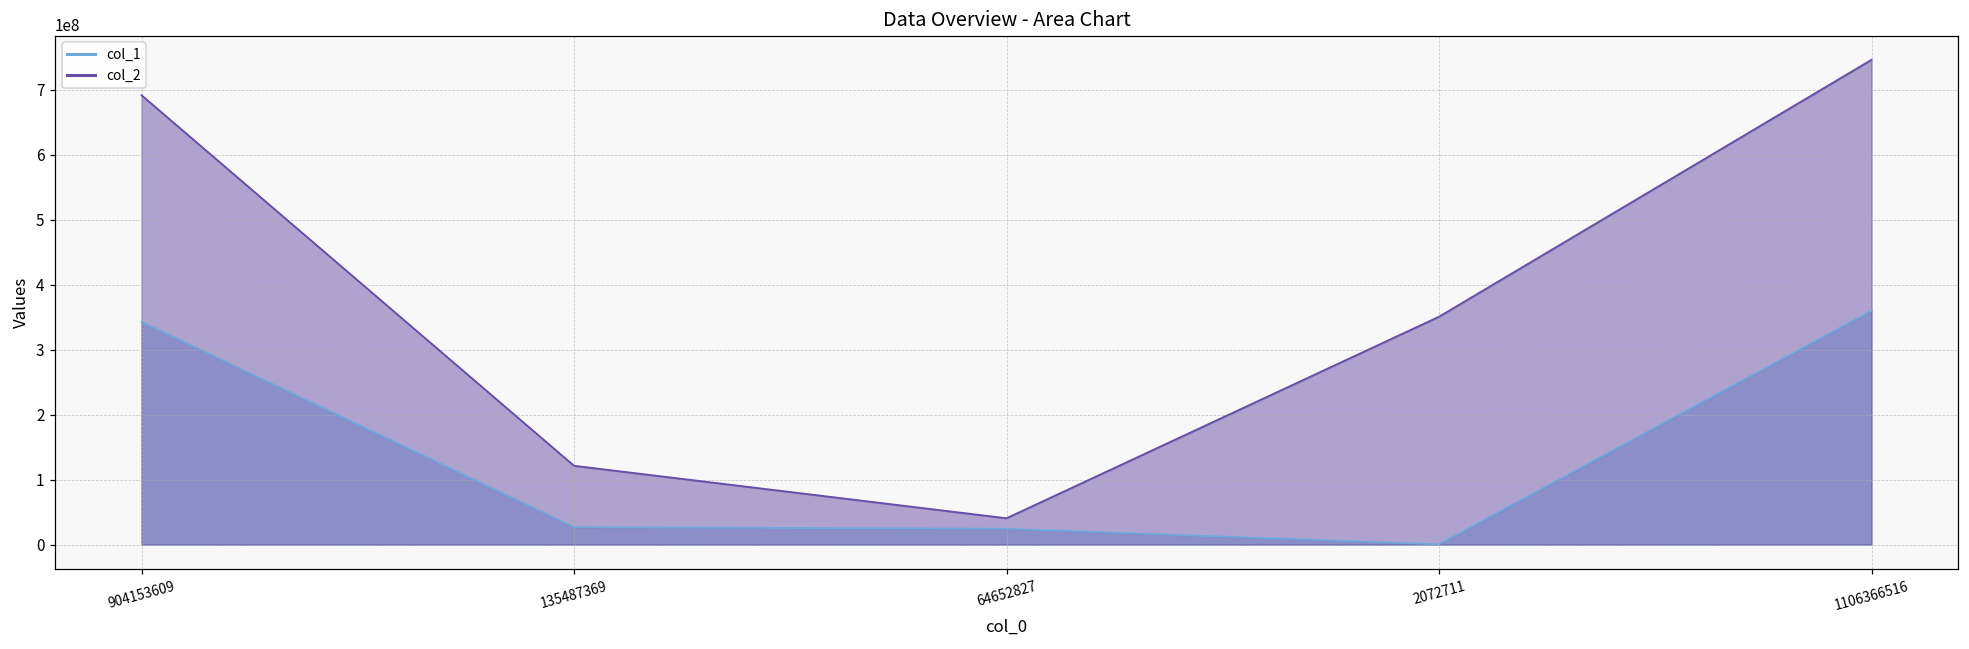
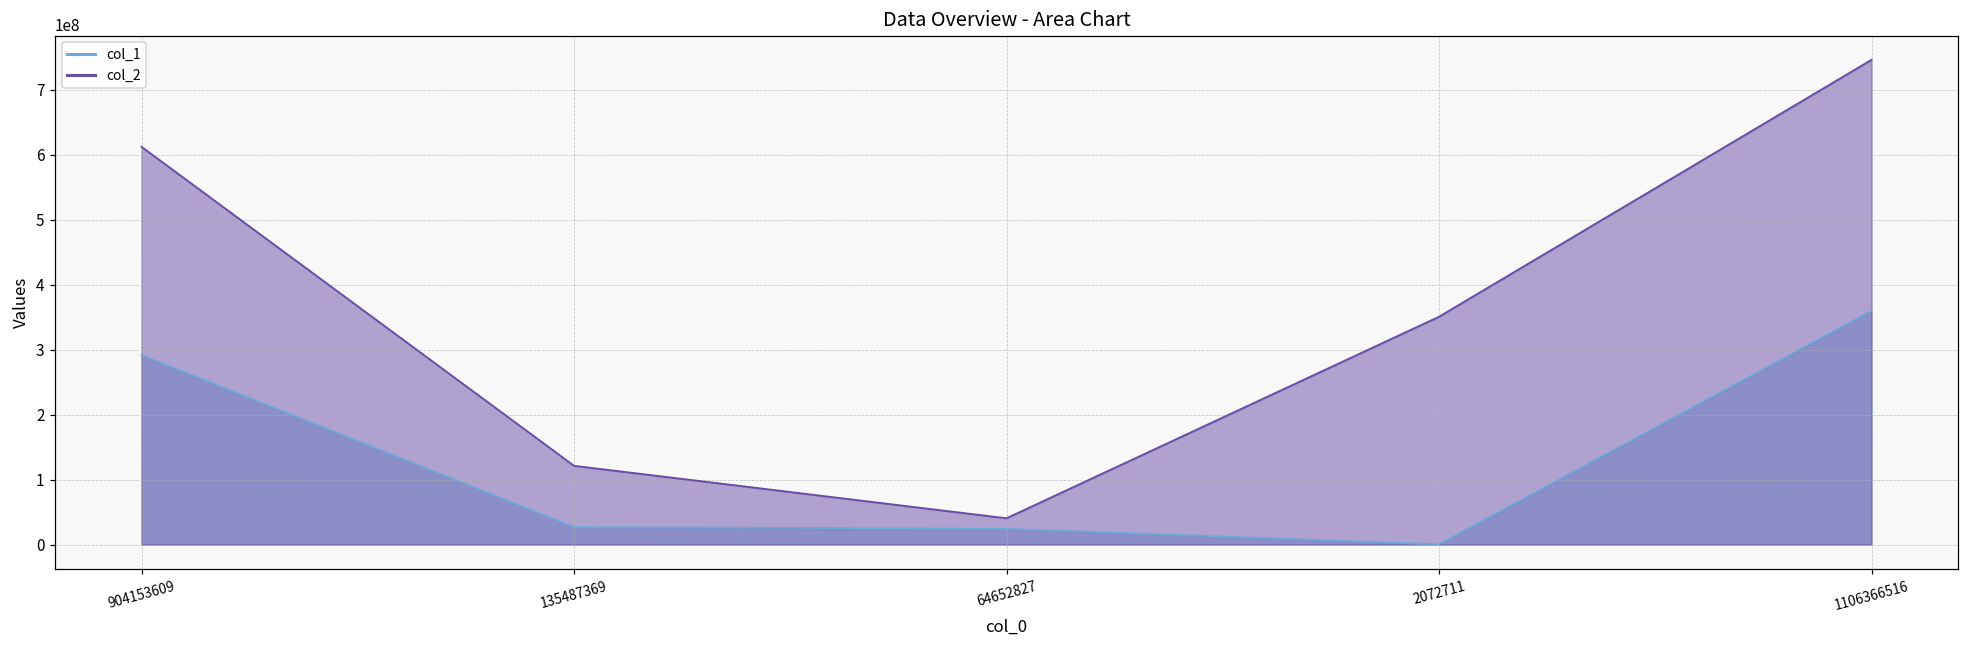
  {
    "col_1": {
-     "904153609": 340000000,
+     "904153609": 290000000,
      "135487369": 30000000,
      "64652827": 20000000,
      "2072711": 0,
      "1106366516": 360000000
    },
    "col_2": {
-     "904153609": 690000000,
+     "904153609": 610000000,
      "135487369": 120000000,
      "64652827": 40000000,
      "2072711": 350000000,
      "1106366516": 750000000
    }
  }
